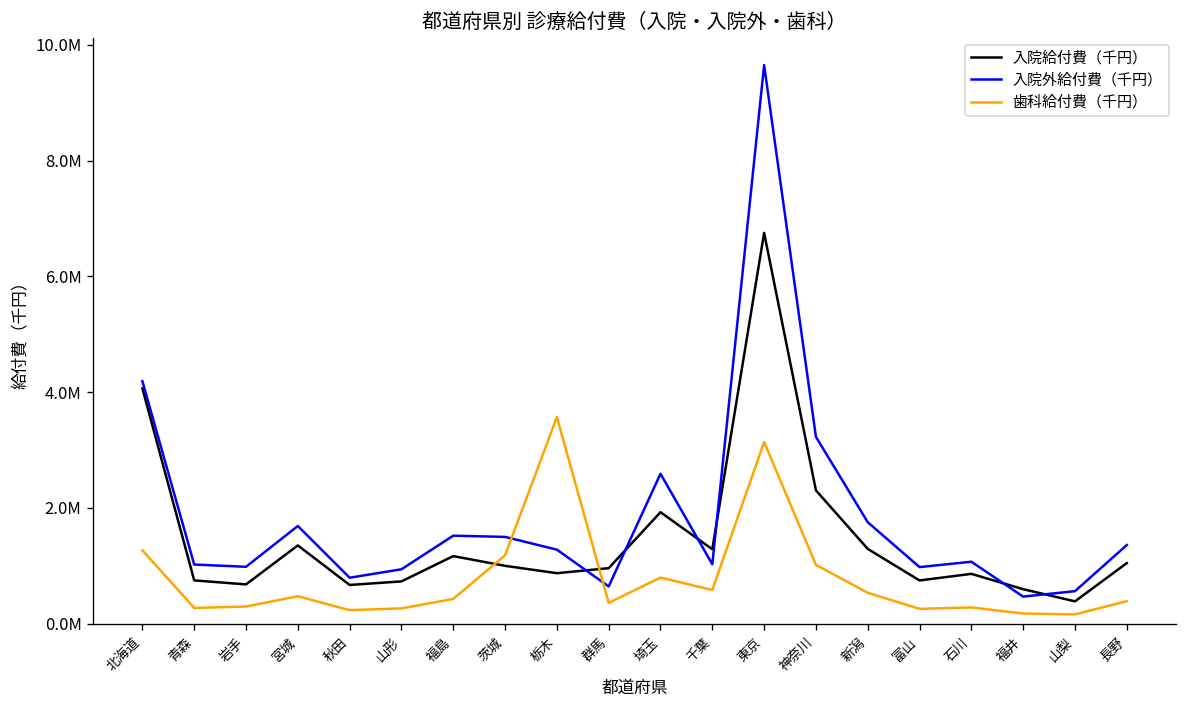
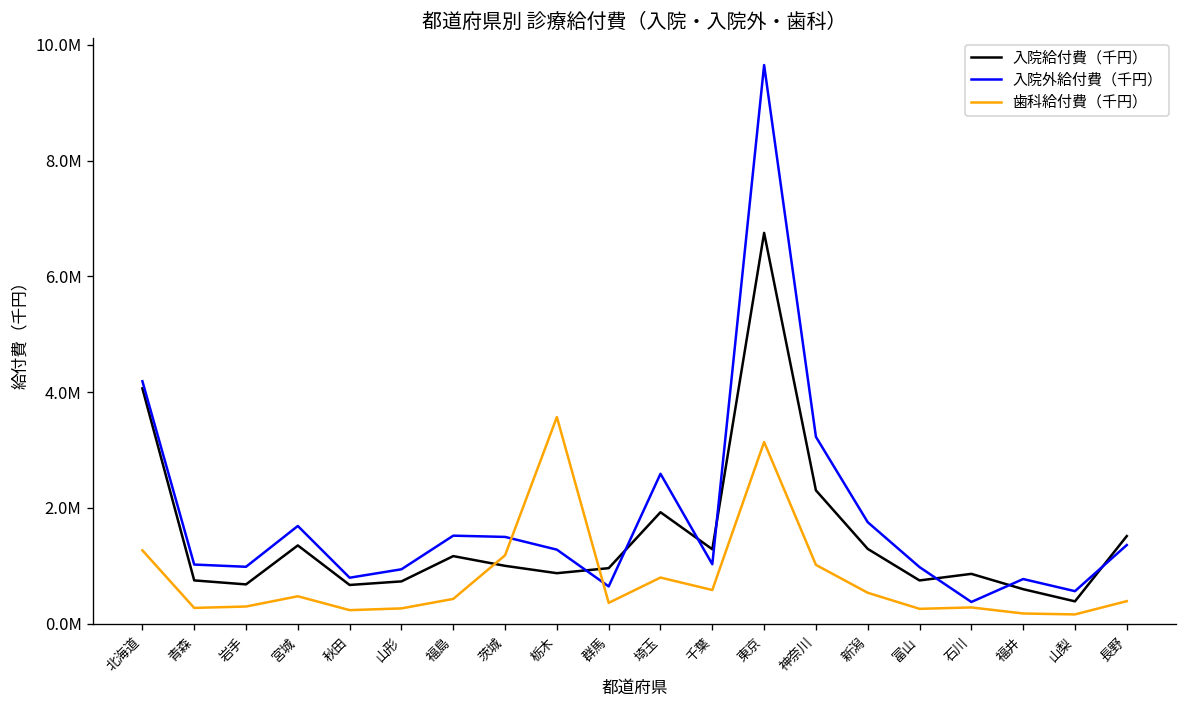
  {
    "入院給付費（千円）": {
      "北海道": 4100000,
      "青森": 700000,
      "岩手": 700000,
      "宮城": 1400000,
      "秋田": 700000,
      "山形": 700000,
      "福島": 1200000,
      "茨城": 1000000,
      "栃木": 900000,
      "群馬": 1000000,
      "埼玉": 1900000,
      "千葉": 1300000,
      "東京": 6800000,
      "神奈川": 2300000,
      "新潟": 1300000,
      "富山": 700000,
      "石川": 900000,
      "福井": 600000,
      "山梨": 400000,
-     "長野": 1000000
+     "長野": 1500000
    },
    "入院外給付費（千円）": {
      "北海道": 4200000,
      "青森": 1000000,
      "岩手": 1000000,
      "宮城": 1700000,
      "秋田": 800000,
      "山形": 900000,
      "福島": 1500000,
      "茨城": 1500000,
      "栃木": 1300000,
      "群馬": 600000,
      "埼玉": 2600000,
      "千葉": 1000000,
      "東京": 9700000,
      "神奈川": 3200000,
      "新潟": 1800000,
      "富山": 1000000,
-     "石川": 1100000,
-     "福井": 500000,
+     "石川": 400000,
+     "福井": 800000,
      "山梨": 600000,
      "長野": 1400000
    },
    "歯科給付費（千円）": {
      "北海道": 1300000,
      "青森": 300000,
      "岩手": 300000,
      "宮城": 500000,
      "秋田": 200000,
      "山形": 300000,
      "福島": 400000,
      "茨城": 1200000,
      "栃木": 3600000,
      "群馬": 400000,
      "埼玉": 800000,
      "千葉": 600000,
      "東京": 3100000,
      "神奈川": 1000000,
      "新潟": 500000,
      "富山": 300000,
      "石川": 300000,
      "福井": 200000,
      "山梨": 200000,
      "長野": 400000
    }
  }
